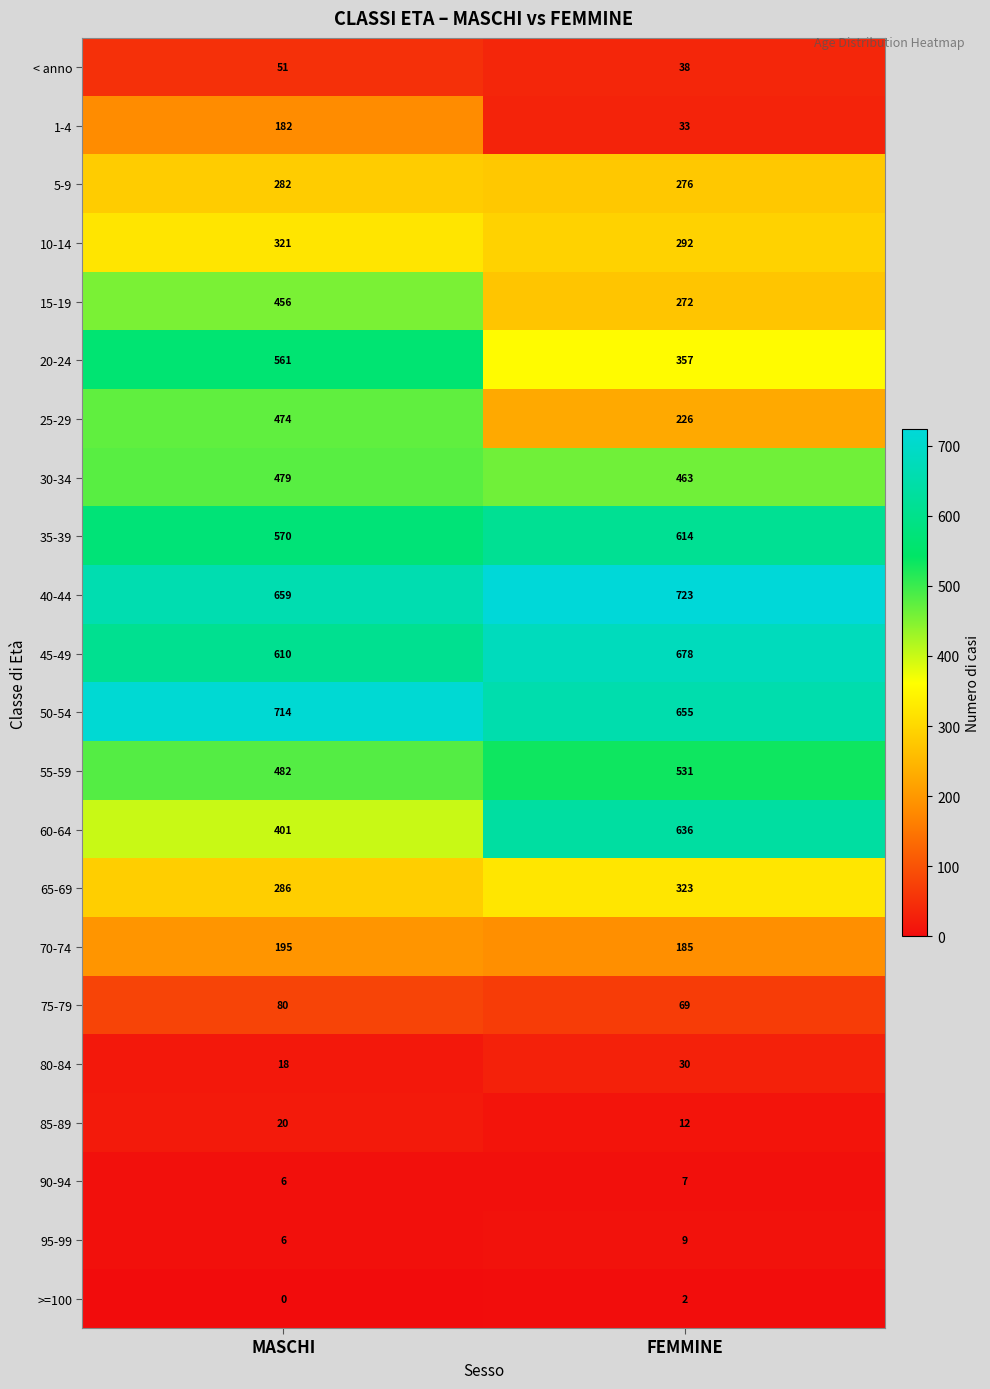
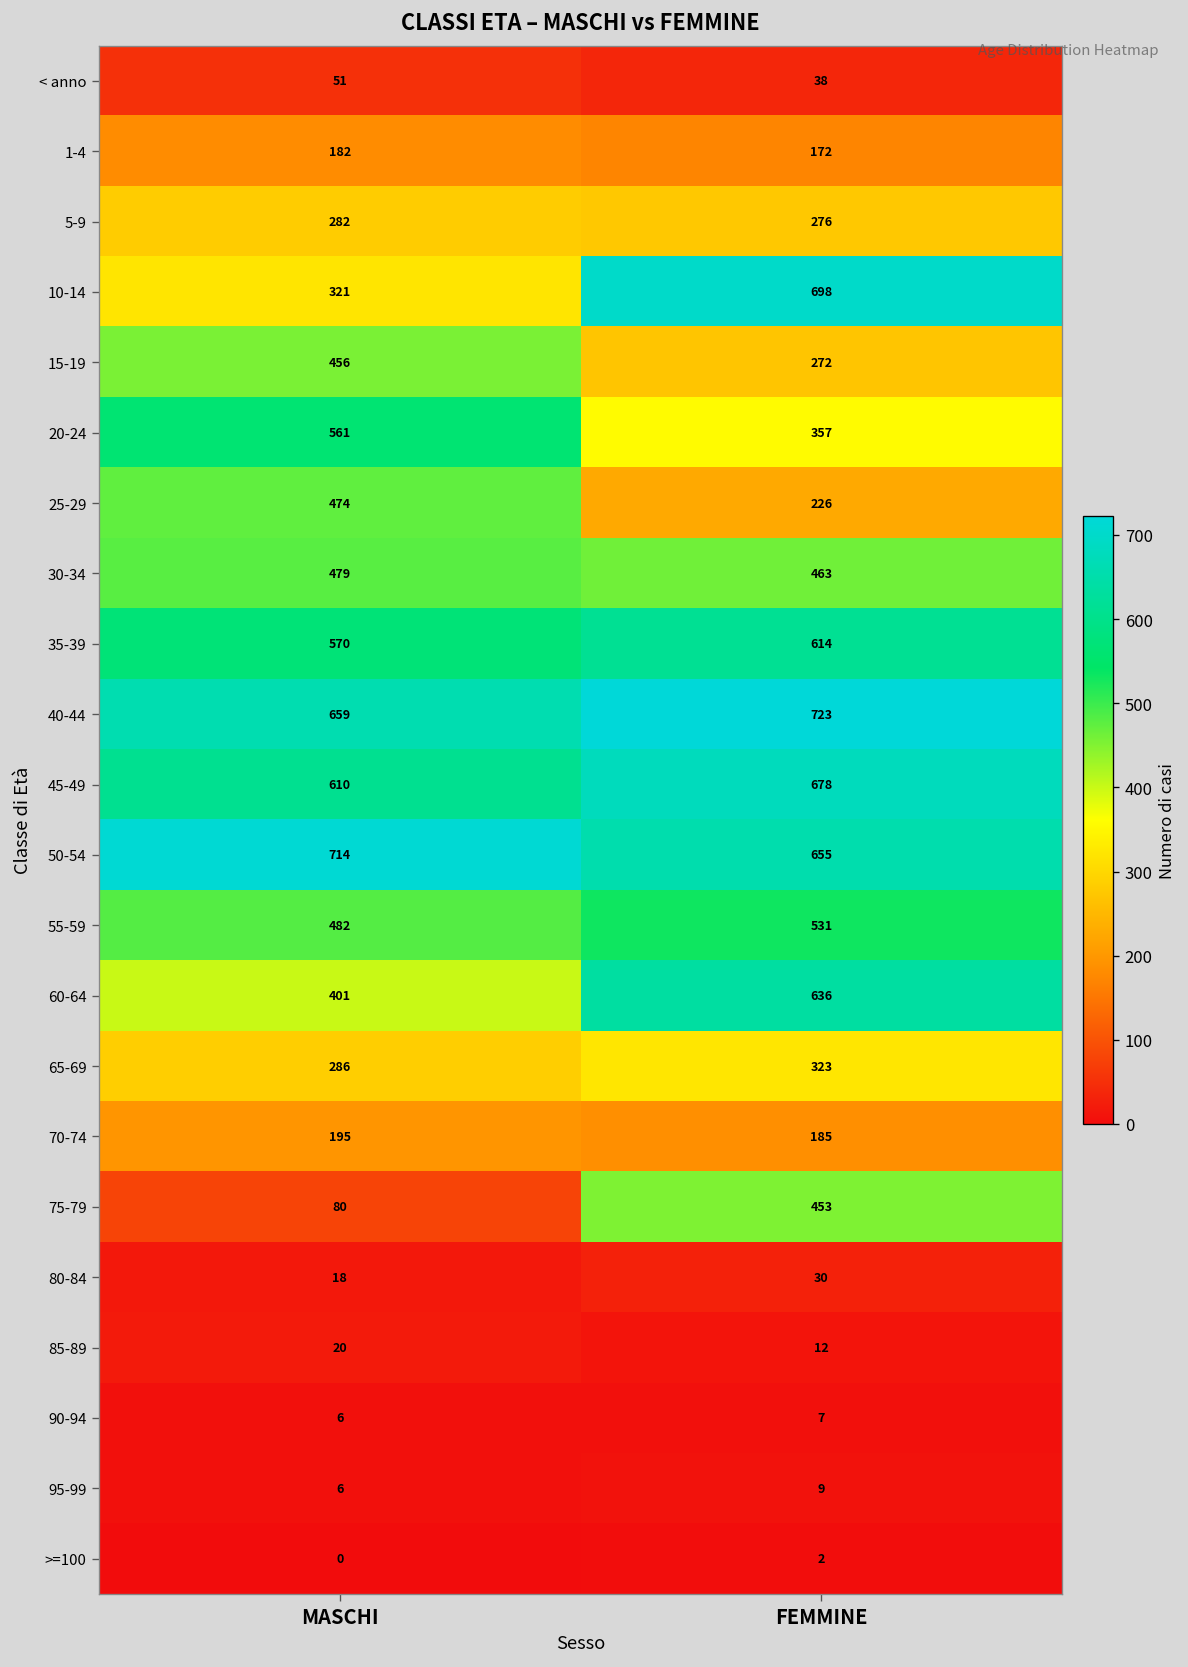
  {
    "< anno": {
      "MASCHI": 51,
      "FEMMINE": 38
    },
    "1-4": {
      "MASCHI": 182,
-     "FEMMINE": 33
+     "FEMMINE": 172
    },
    "5-9": {
      "MASCHI": 282,
      "FEMMINE": 276
    },
    "10-14": {
      "MASCHI": 321,
-     "FEMMINE": 292
+     "FEMMINE": 698
    },
    "15-19": {
      "MASCHI": 456,
      "FEMMINE": 272
    },
    "20-24": {
      "MASCHI": 561,
      "FEMMINE": 357
    },
    "25-29": {
      "MASCHI": 474,
      "FEMMINE": 226
    },
    "30-34": {
      "MASCHI": 479,
      "FEMMINE": 463
    },
    "35-39": {
      "MASCHI": 570,
      "FEMMINE": 614
    },
    "40-44": {
      "MASCHI": 659,
      "FEMMINE": 723
    },
    "45-49": {
      "MASCHI": 610,
      "FEMMINE": 678
    },
    "50-54": {
      "MASCHI": 714,
      "FEMMINE": 655
    },
    "55-59": {
      "MASCHI": 482,
      "FEMMINE": 531
    },
    "60-64": {
      "MASCHI": 401,
      "FEMMINE": 636
    },
    "65-69": {
      "MASCHI": 286,
      "FEMMINE": 323
    },
    "70-74": {
      "MASCHI": 195,
      "FEMMINE": 185
    },
    "75-79": {
      "MASCHI": 80,
-     "FEMMINE": 69
+     "FEMMINE": 453
    },
    "80-84": {
      "MASCHI": 18,
      "FEMMINE": 30
    },
    "85-89": {
      "MASCHI": 20,
      "FEMMINE": 12
    },
    "90-94": {
      "MASCHI": 6,
      "FEMMINE": 7
    },
    "95-99": {
      "MASCHI": 6,
      "FEMMINE": 9
    },
    ">=100": {
      "MASCHI": 0,
      "FEMMINE": 2
    }
  }
